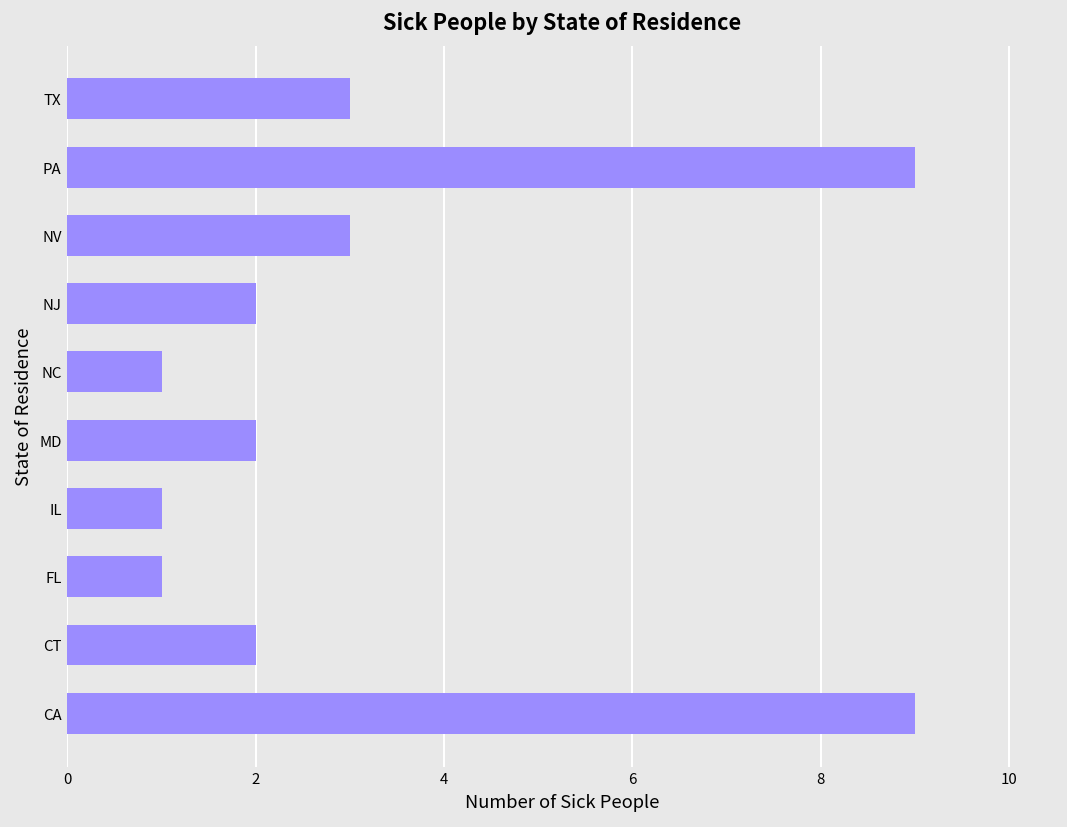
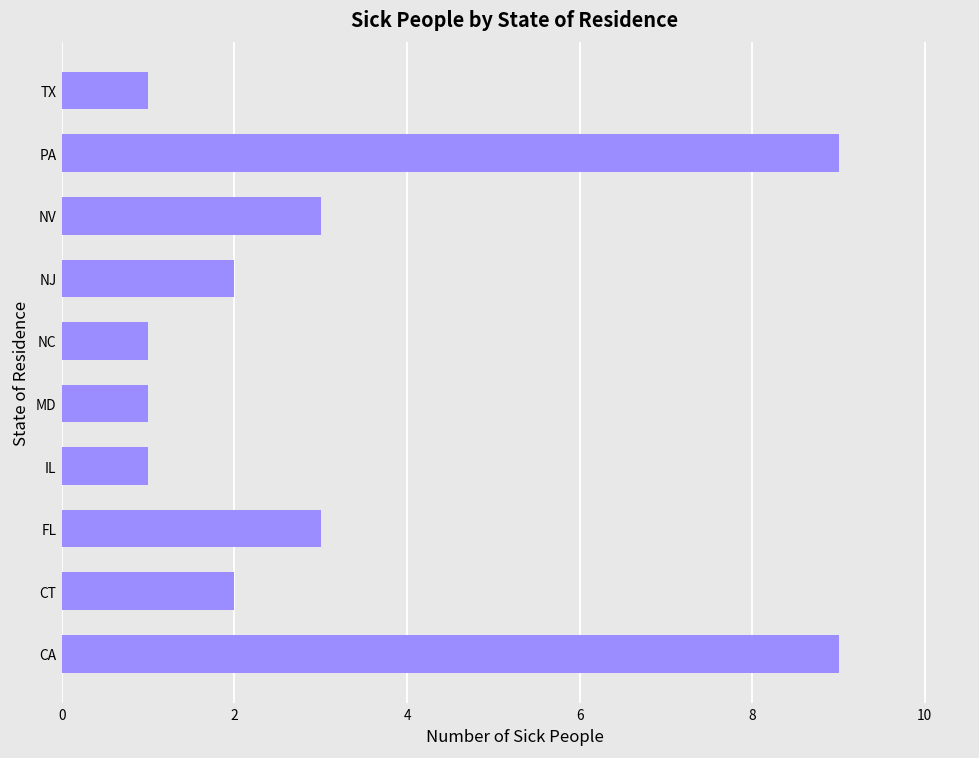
  {
-   "TX": 3,
+   "TX": 1,
    "PA": 9,
    "NV": 3,
    "NJ": 2,
    "NC": 1,
-   "MD": 2,
+   "MD": 1,
    "IL": 1,
-   "FL": 1,
+   "FL": 3,
    "CT": 2,
    "CA": 9
  }
